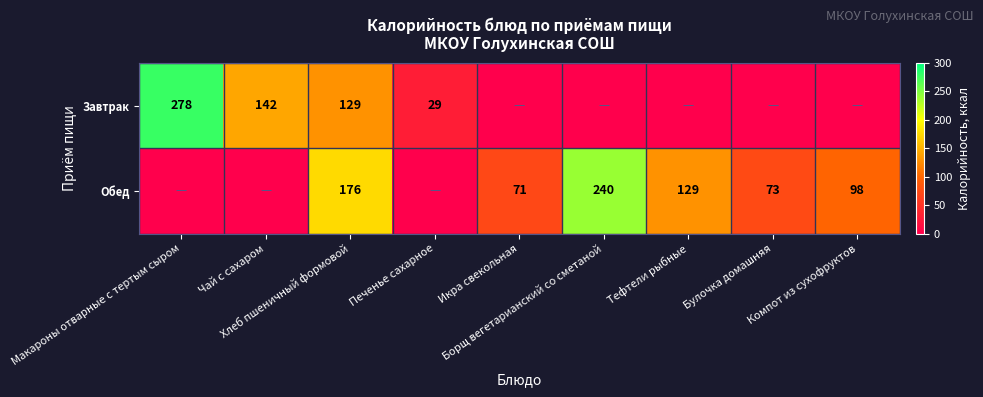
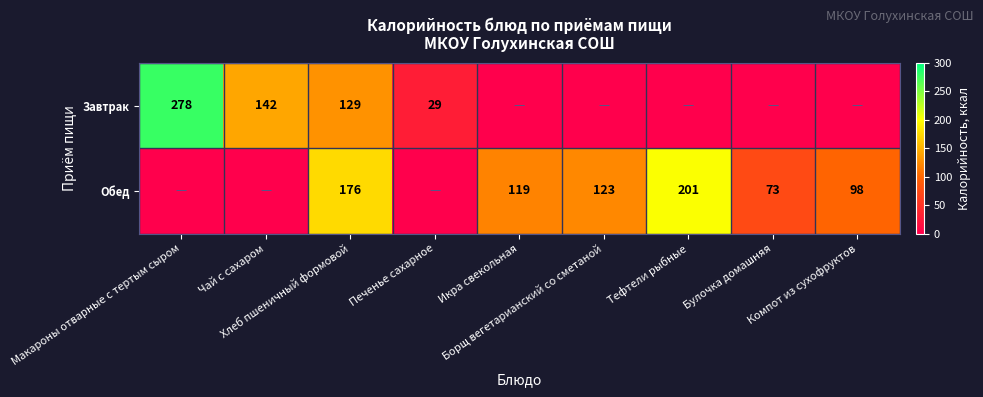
  {
    "Завтрак": {
      "Макароны отварные с тертым сыром": 278,
      "Чай с сахаром": 142,
      "Хлеб пшеничный формовой": 129,
      "Печенье сахарное": 29
    },
    "Обед": {
      "Хлеб пшеничный формовой": 176,
-     "Икра свекольная": 71,
-     "Борщ вегетарианский со сметаной": 240,
-     "Тефтели рыбные": 129,
+     "Икра свекольная": 119,
+     "Борщ вегетарианский со сметаной": 123,
+     "Тефтели рыбные": 201,
      "Булочка домашняя": 73,
      "Компот из сухофруктов": 98
    }
  }
